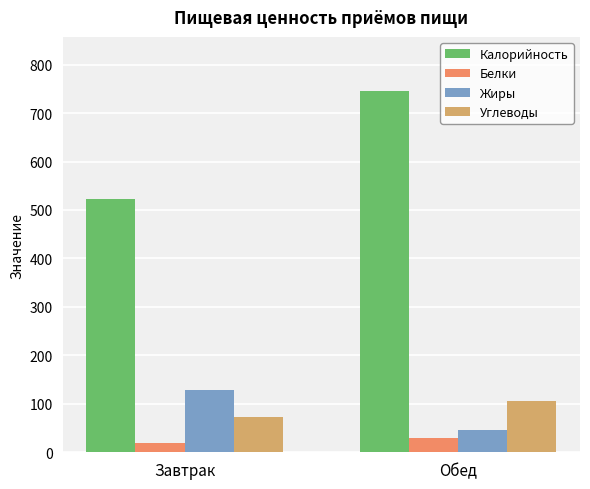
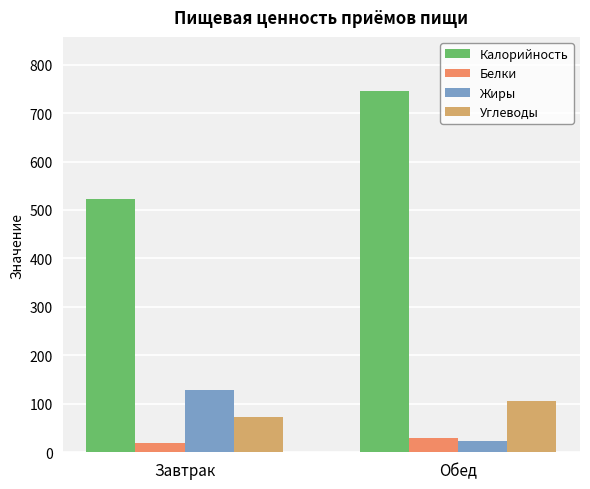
  {
    "Калорийность": {
      "Завтрак": 520,
      "Обед": 750
    },
    "Жиры": {
      "Завтрак": 130,
-     "Обед": 50
+     "Обед": 20
    }
  }
